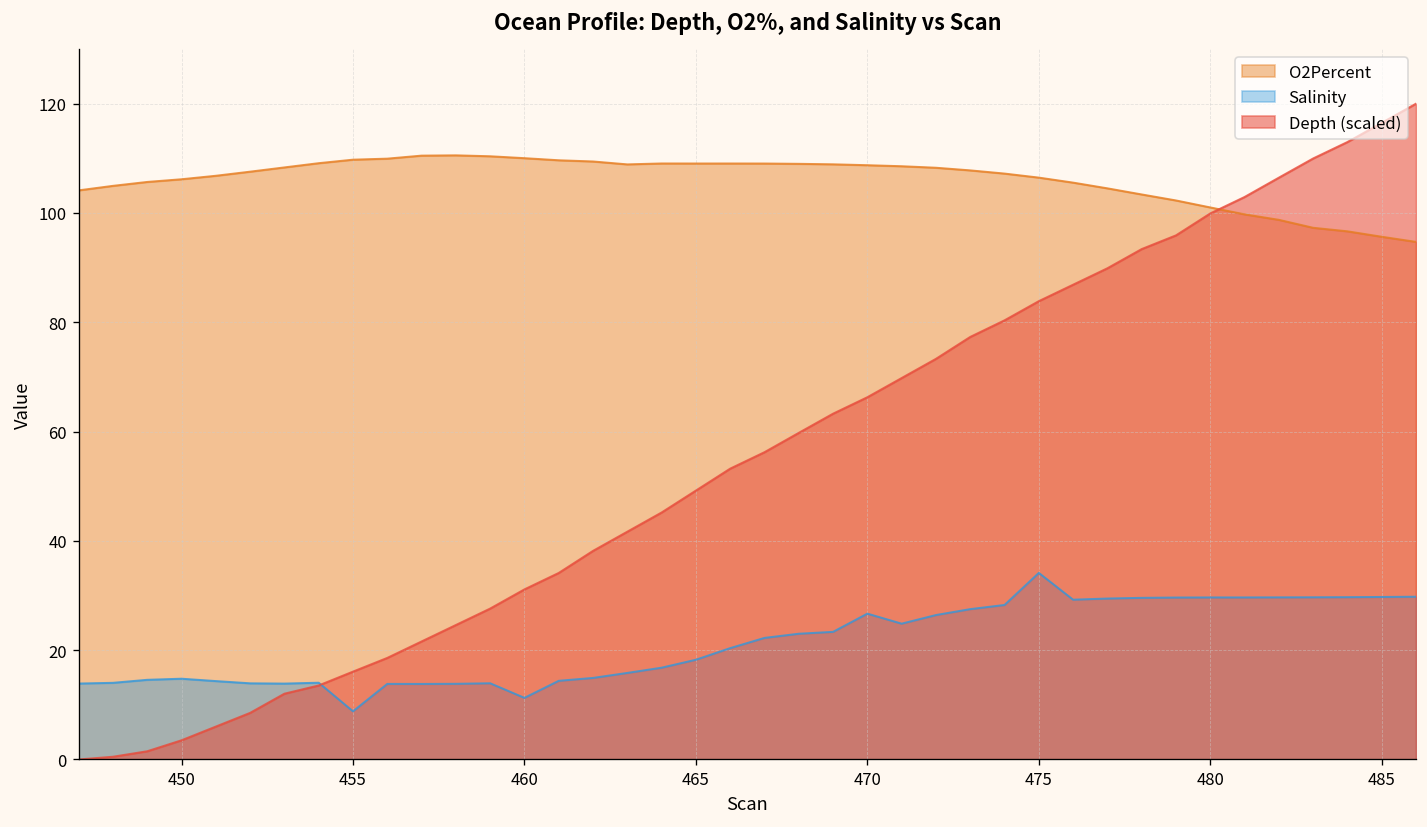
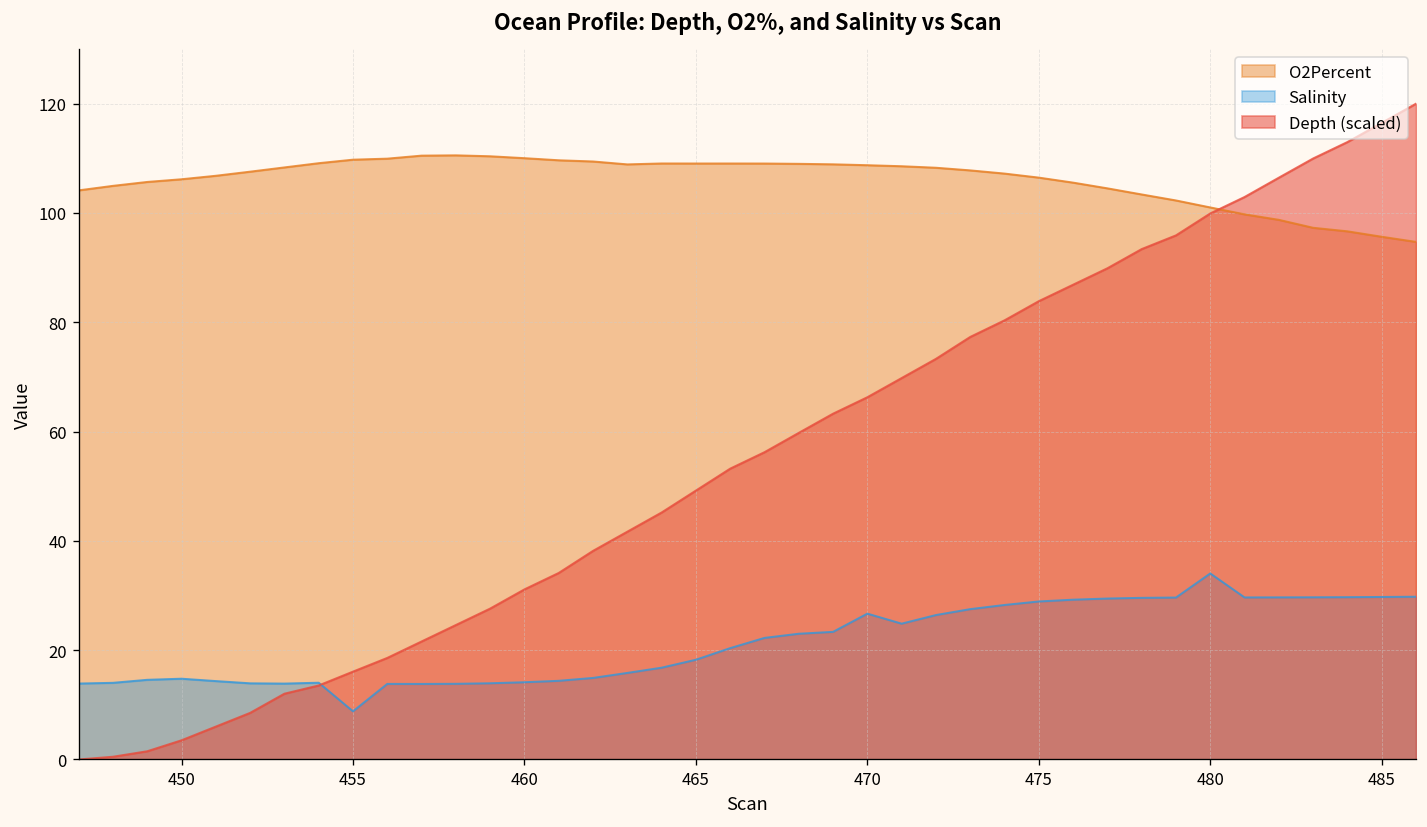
  {
    "Salinity": {
      "450": 15,
      "455": 9,
-     "460": 11,
+     "460": 14,
      "465": 18,
      "470": 27,
-     "475": 34,
-     "480": 30,
+     "475": 29,
+     "480": 34,
      "485": 30
    }
  }
